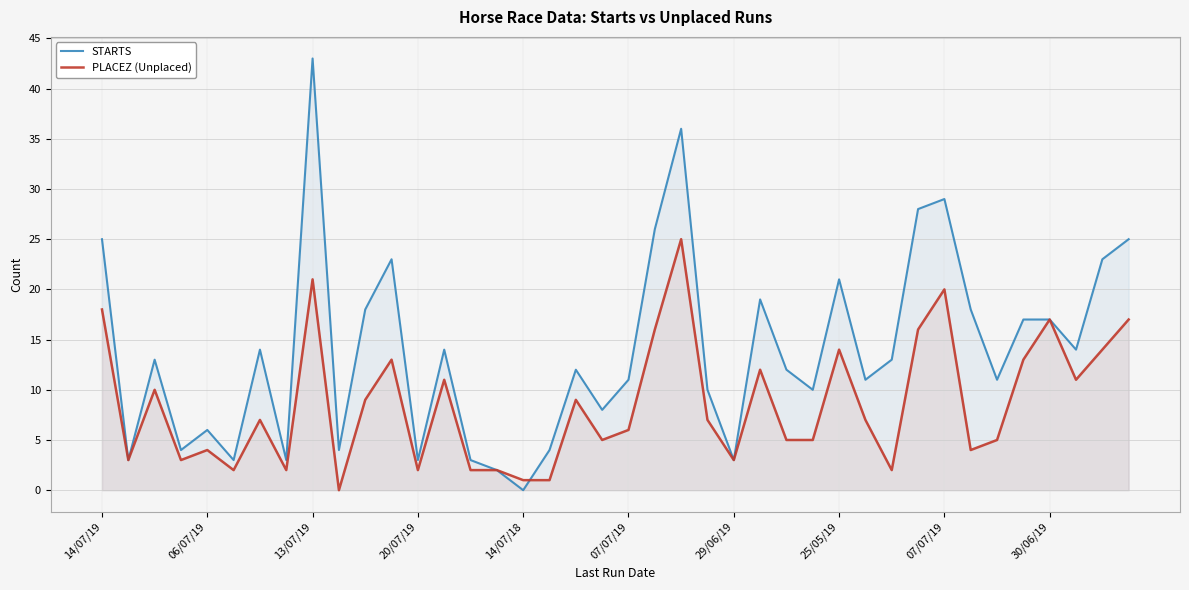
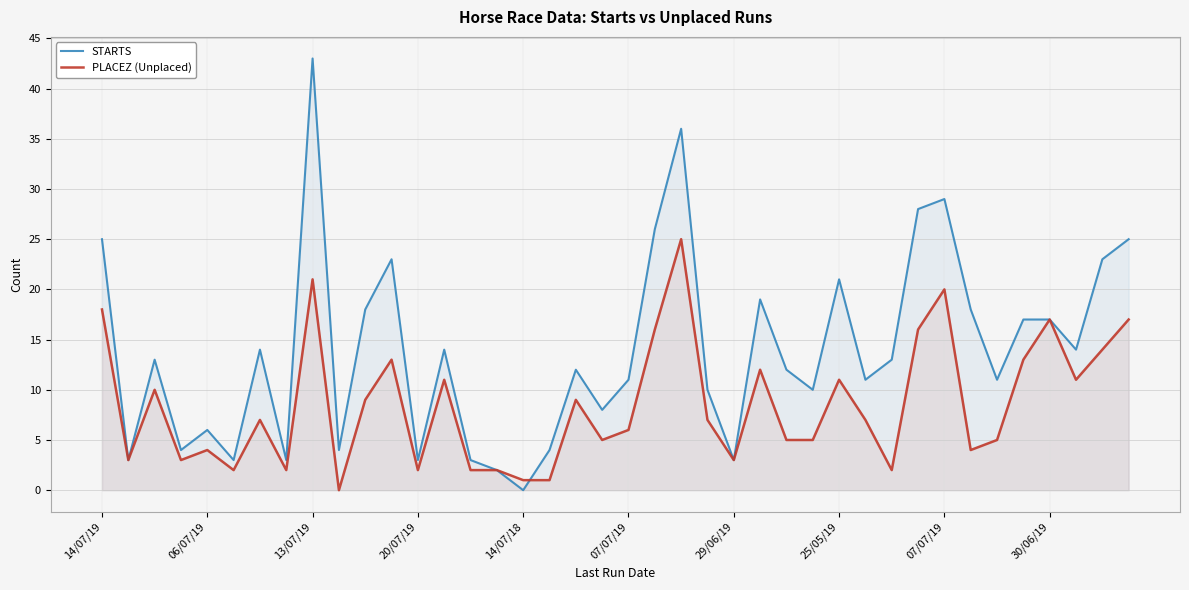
  {
    "STARTS": {
      "20/07/19": 3,
      "14/07/18": 0,
      "25/05/19": 21
    },
    "PLACEZ (Unplaced)": {
      "20/07/19": 2,
      "14/07/18": 1,
-     "25/05/19": 14
+     "25/05/19": 11
    }
  }
